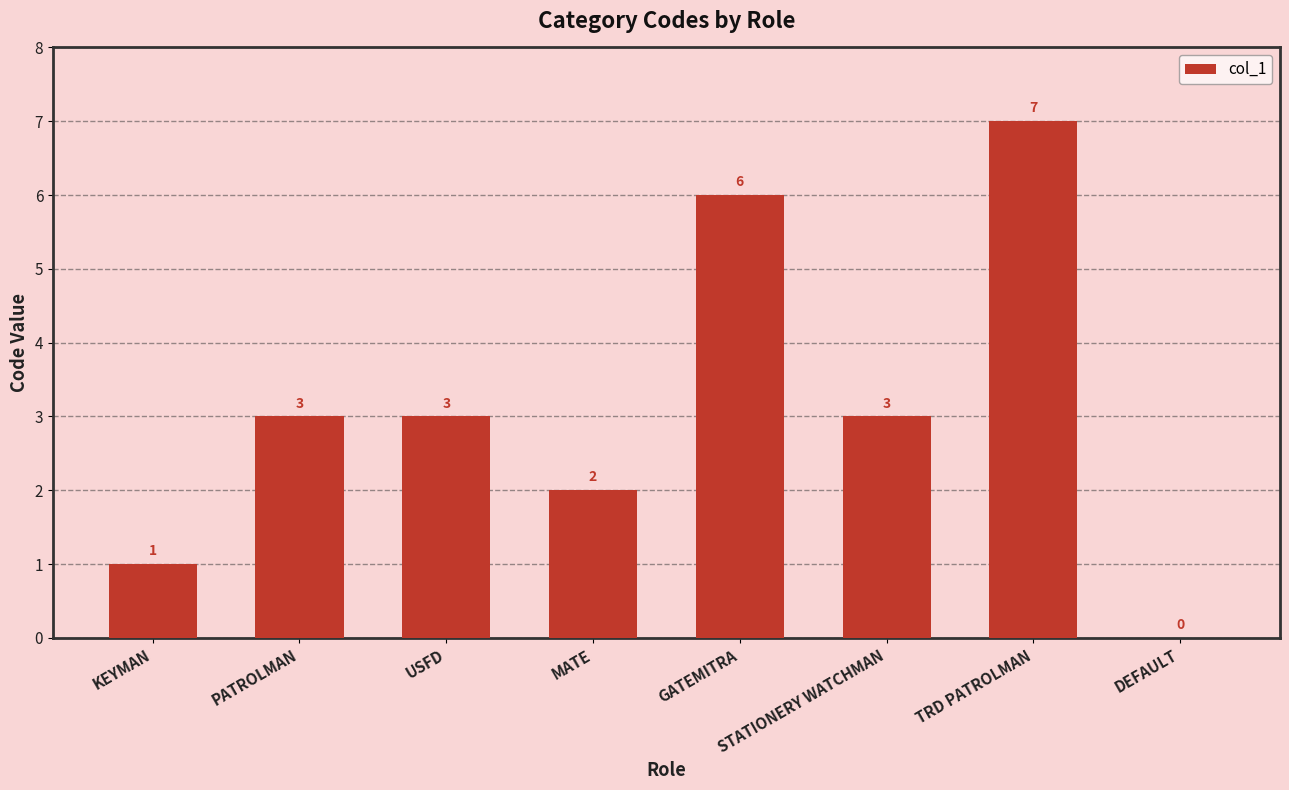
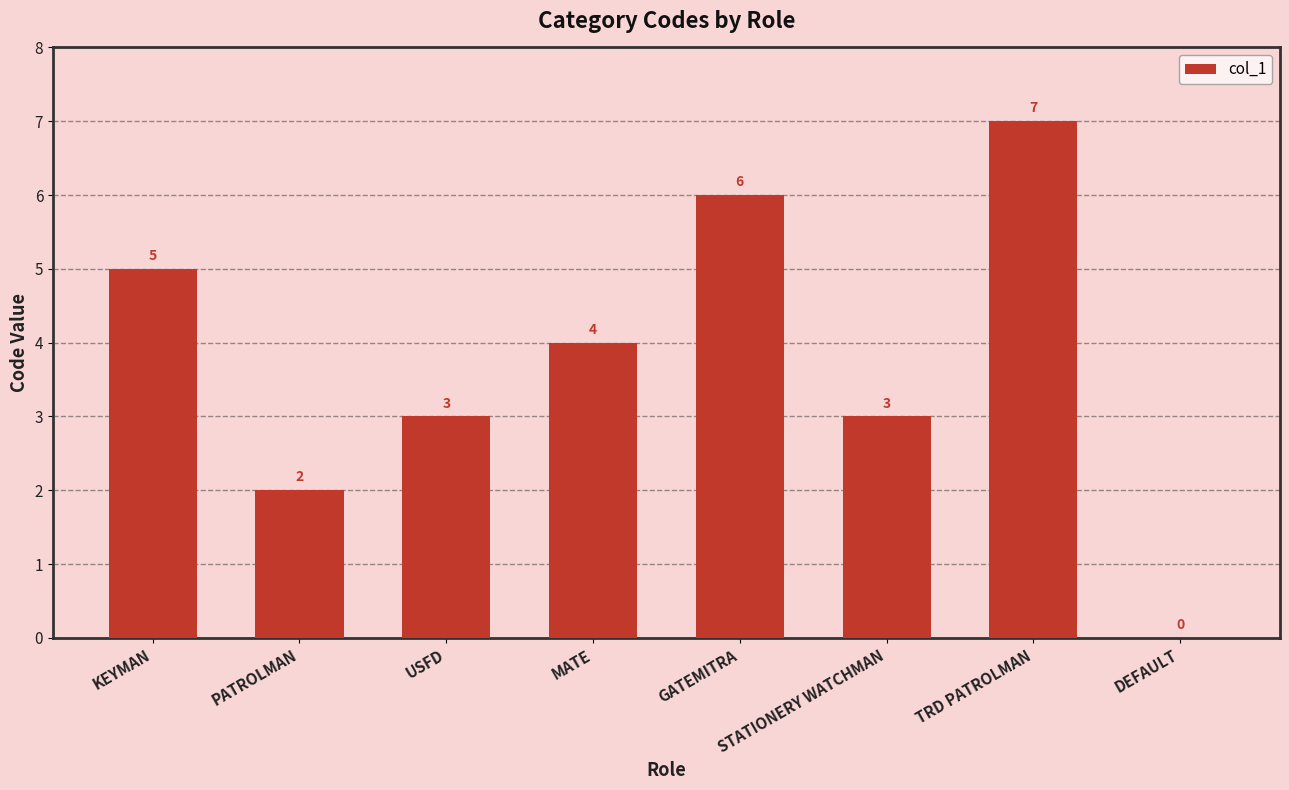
  {
-   "KEYMAN": 1,
-   "PATROLMAN": 3,
+   "KEYMAN": 5,
+   "PATROLMAN": 2,
    "USFD": 3,
-   "MATE": 2,
+   "MATE": 4,
    "GATEMITRA": 6,
    "STATIONERY WATCHMAN": 3,
    "TRD PATROLMAN": 7,
    "DEFAULT": 0
  }
